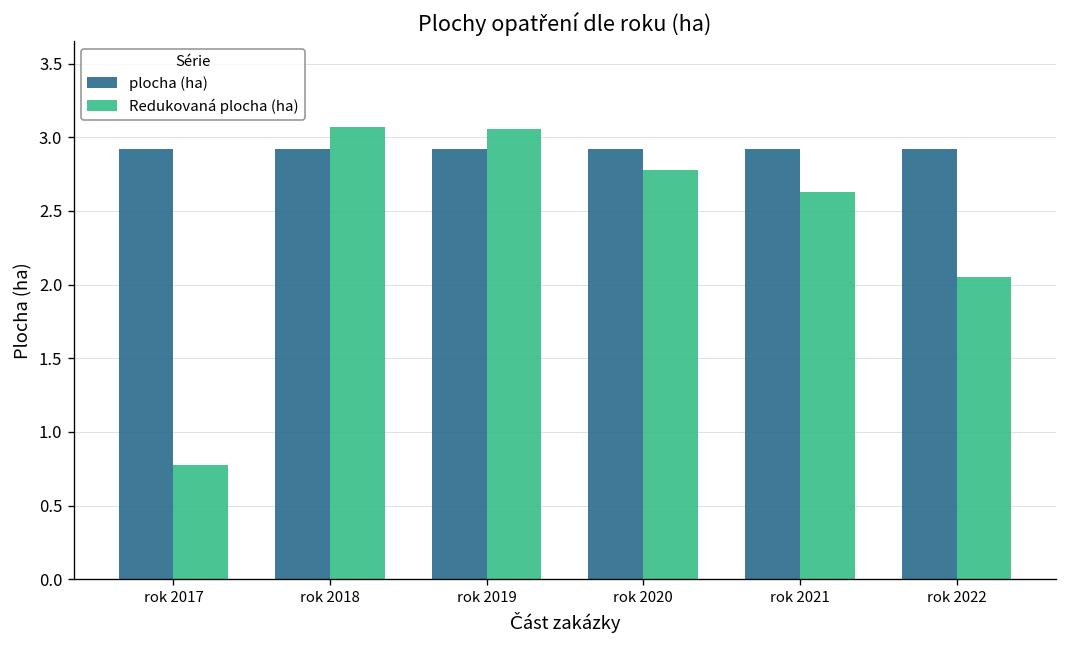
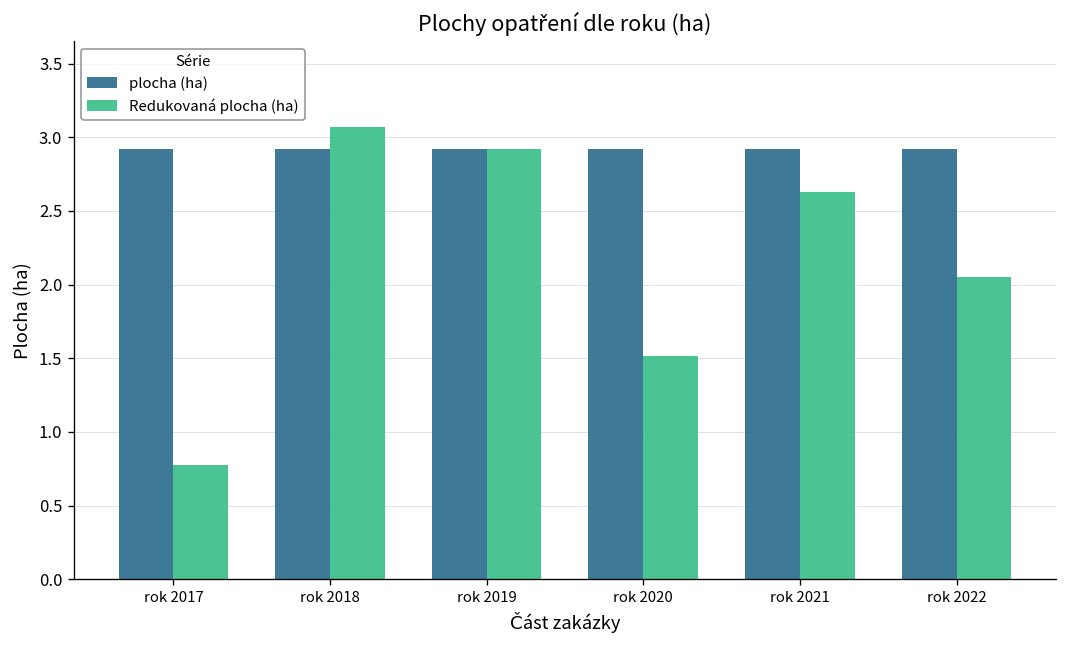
  {
    "plocha (ha)": {
      "rok 2017": 2.92,
      "rok 2018": 2.92,
      "rok 2019": 2.92,
      "rok 2020": 2.92,
      "rok 2021": 2.92,
      "rok 2022": 2.92
    },
    "Redukovaná plocha (ha)": {
      "rok 2017": 0.77,
      "rok 2018": 3.07,
-     "rok 2019": 3.06,
-     "rok 2020": 2.78,
+     "rok 2019": 2.92,
+     "rok 2020": 1.51,
      "rok 2021": 2.63,
      "rok 2022": 2.05
    }
  }
